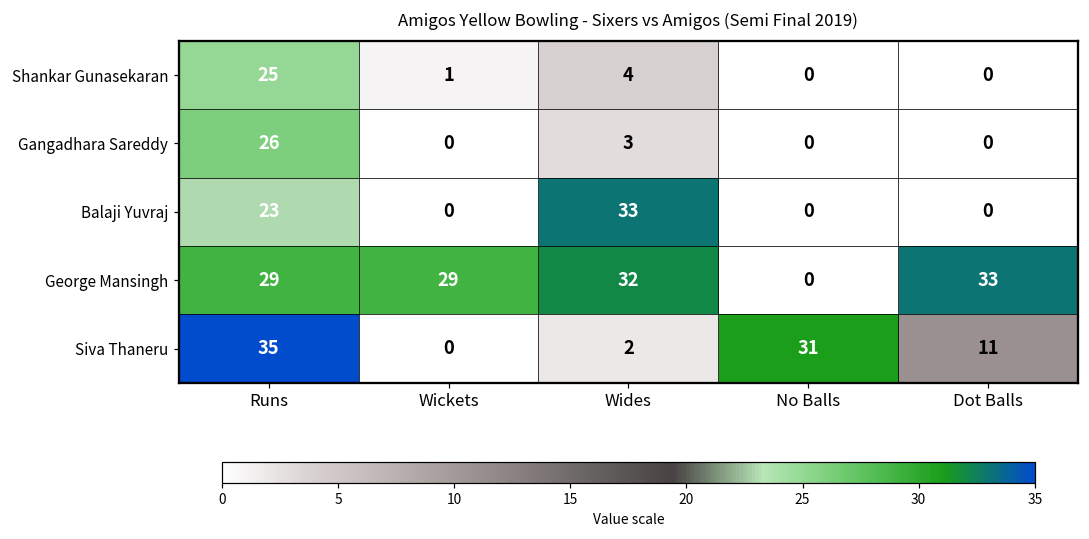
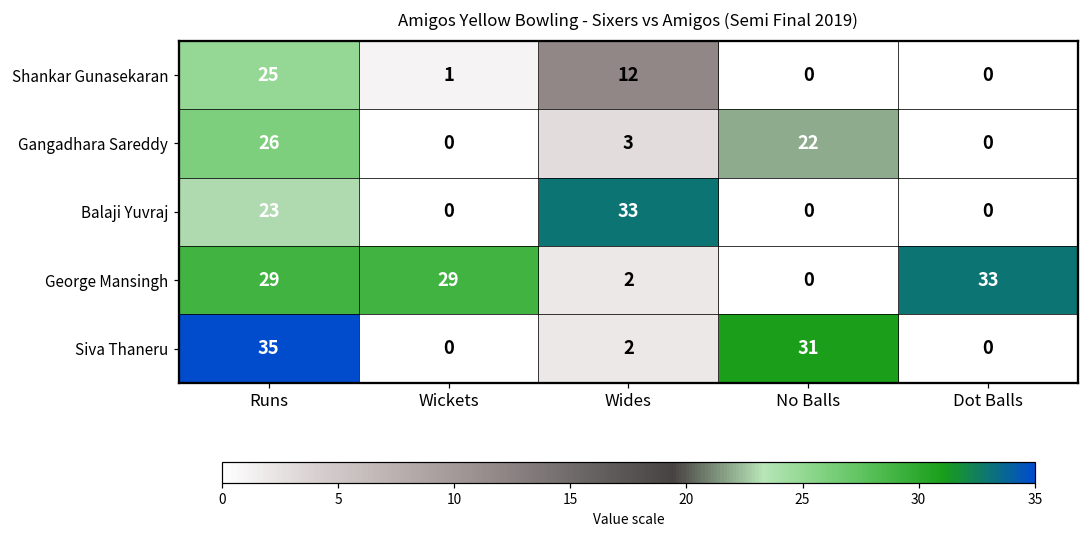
  {
    "Shankar Gunasekaran": {
      "Runs": 25,
      "Wickets": 1,
-     "Wides": 4,
+     "Wides": 12,
      "No Balls": 0,
      "Dot Balls": 0
    },
    "Gangadhara Sareddy": {
      "Runs": 26,
      "Wickets": 0,
      "Wides": 3,
-     "No Balls": 0,
+     "No Balls": 22,
      "Dot Balls": 0
    },
    "Balaji Yuvraj": {
      "Runs": 23,
      "Wickets": 0,
      "Wides": 33,
      "No Balls": 0,
      "Dot Balls": 0
    },
    "George Mansingh": {
      "Runs": 29,
      "Wickets": 29,
-     "Wides": 32,
+     "Wides": 2,
      "No Balls": 0,
      "Dot Balls": 33
    },
    "Siva Thaneru": {
      "Runs": 35,
      "Wickets": 0,
      "Wides": 2,
      "No Balls": 31,
-     "Dot Balls": 11
+     "Dot Balls": 0
    }
  }
